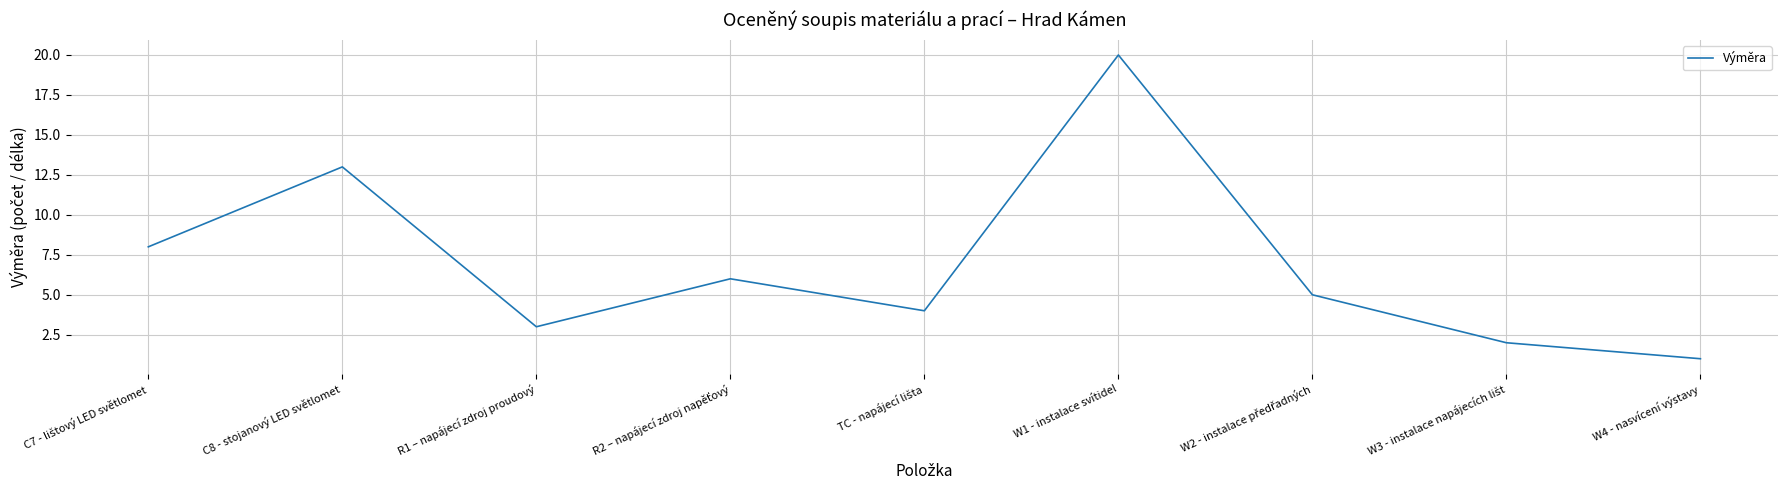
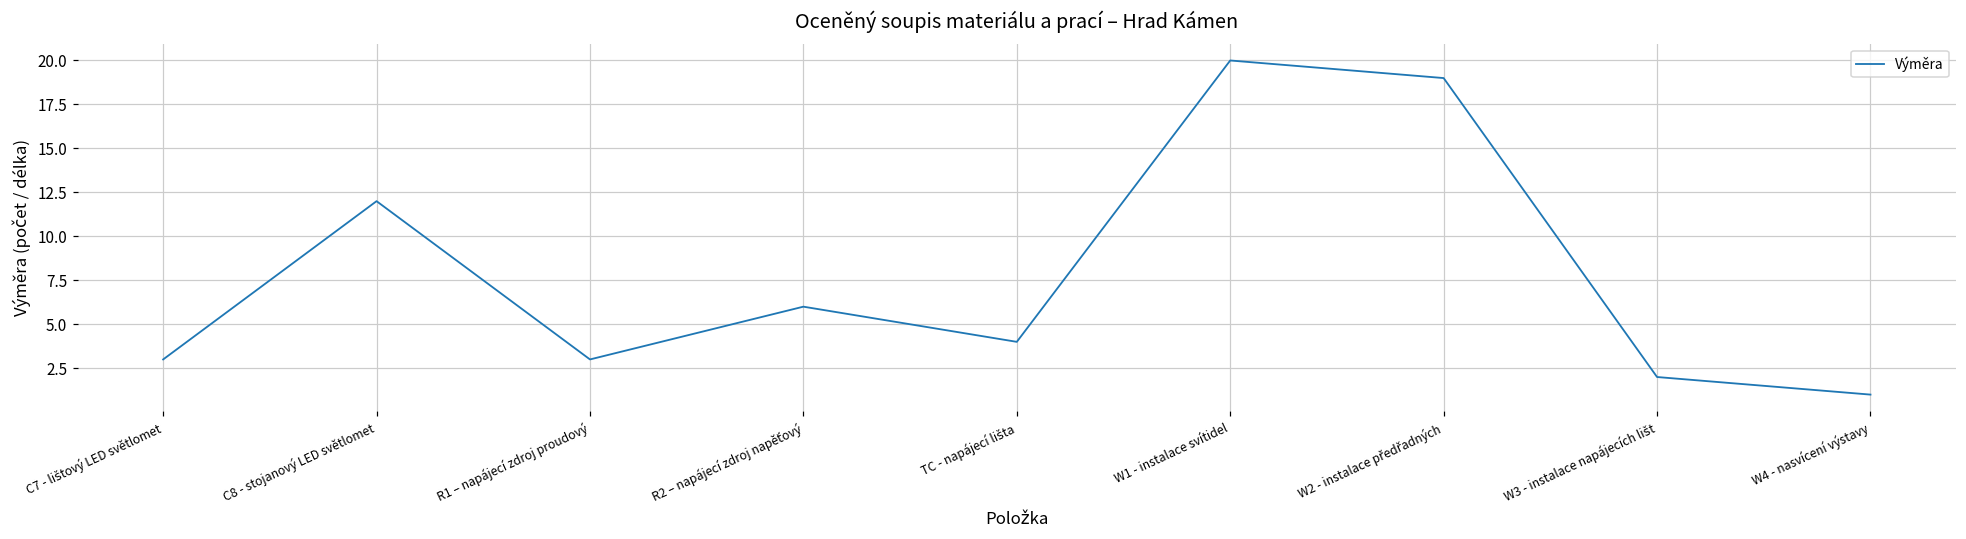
  {
-   "C7 - lištový LED světlomet": 8,
-   "C8 - stojanový LED světlomet": 13,
+   "C7 - lištový LED světlomet": 3,
+   "C8 - stojanový LED světlomet": 12,
    "R1 – napájecí zdroj proudový": 3,
    "R2 – napájecí zdroj napěťový": 6,
    "TC - napájecí lišta": 4,
    "W1 - instalace svítidel": 20,
-   "W2 - instalace předřadných": 5,
+   "W2 - instalace předřadných": 19,
    "W3 - instalace napájecích lišt": 2,
    "W4 - nasvícení výstavy": 1
  }
